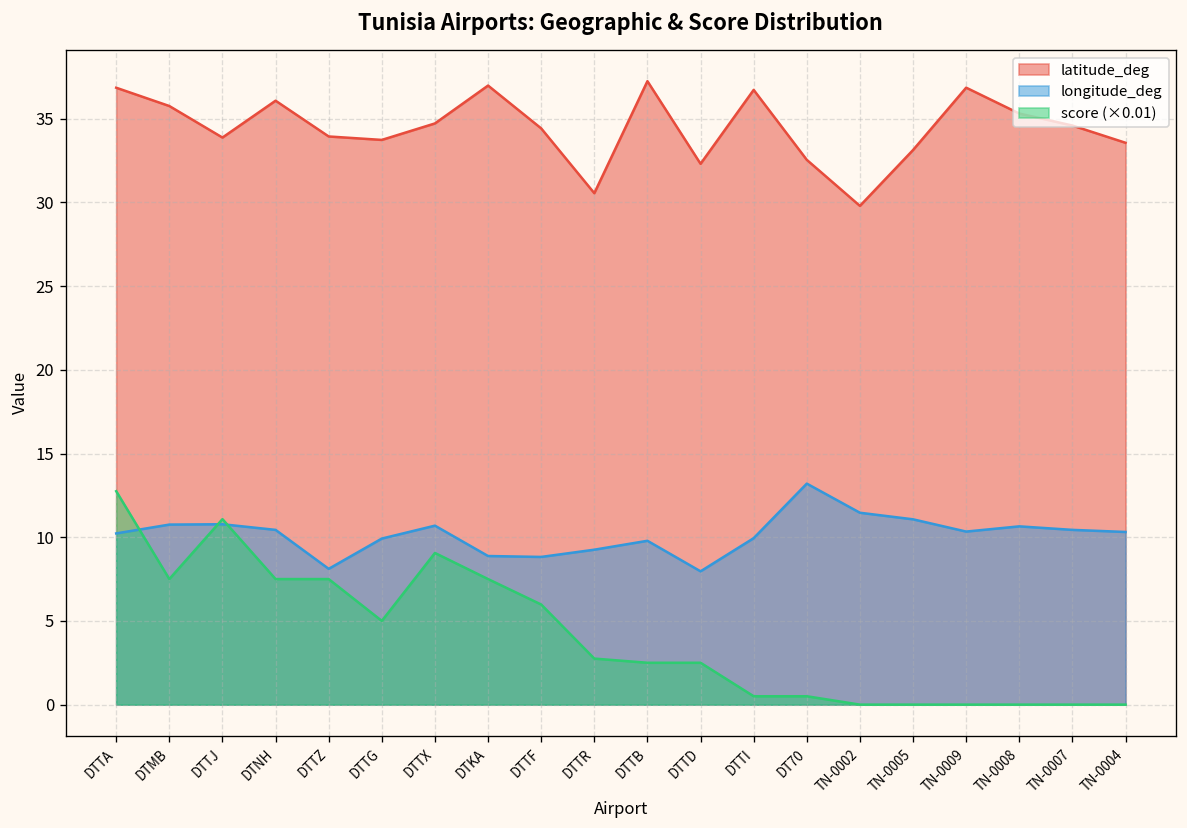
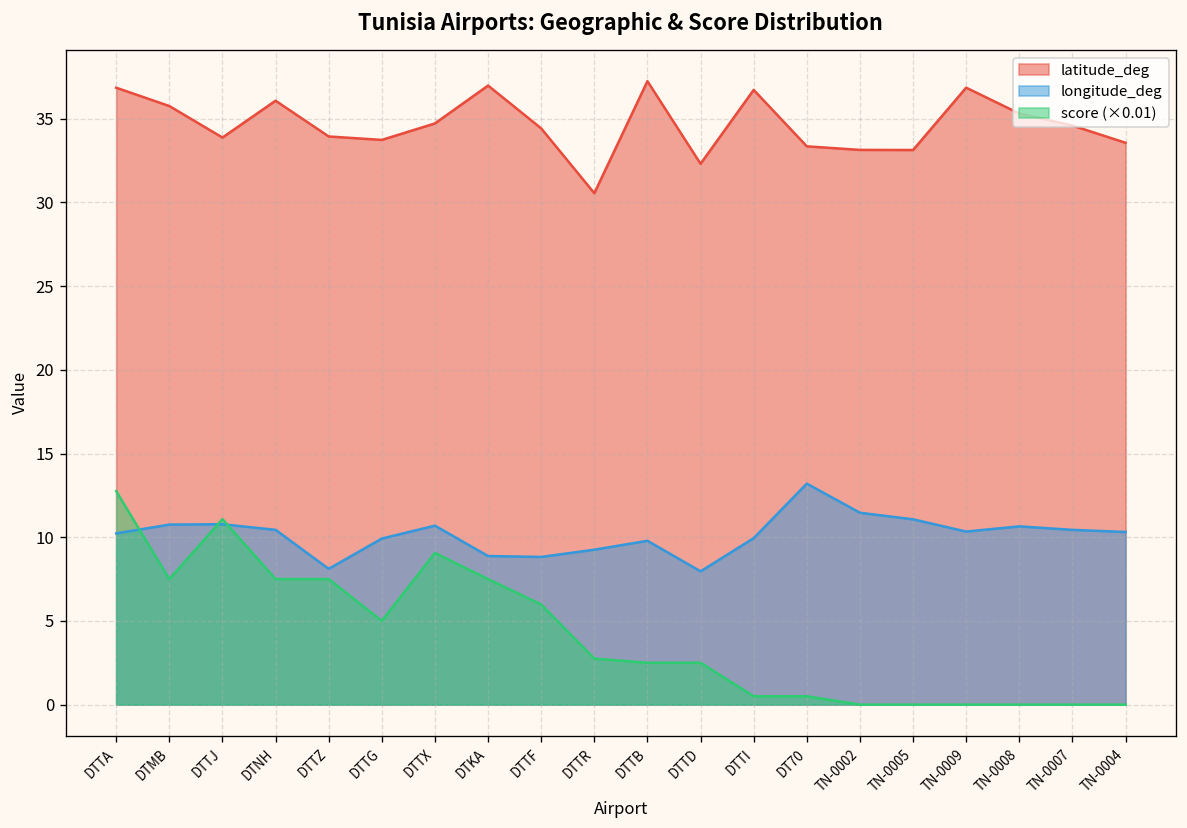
  {
    "latitude_deg": {
      "DTTA": 36.9,
      "DTMB": 35.8,
      "DTTJ": 33.9,
      "DTNH": 36.1,
      "DTTZ": 33.9,
      "DTTG": 33.7,
      "DTTX": 34.7,
      "DTKA": 37.0,
      "DTTF": 34.4,
      "DTTR": 30.6,
      "DTTB": 37.2,
      "DTTD": 32.3,
      "DTTI": 36.7,
-     "DT70": 32.5,
-     "TN-0002": 29.8,
+     "DT70": 33.4,
+     "TN-0002": 33.1,
      "TN-0005": 33.1,
      "TN-0009": 36.9,
      "TN-0004": 33.6
    },
    "longitude_deg": {
      "DTTA": 10.2,
      "DTMB": 10.8,
      "DTTJ": 10.8,
      "DTNH": 10.4,
      "DTTZ": 8.1,
      "DTTG": 9.9,
      "DTTX": 10.7,
      "DTKA": 8.9,
      "DTTF": 8.8,
      "DTTR": 9.3,
      "DTTB": 9.8,
      "DTTD": 8.0,
      "DTTI": 9.9,
      "DT70": 13.2,
      "TN-0002": 11.5,
      "TN-0005": 11.1,
      "TN-0009": 10.3,
      "TN-0008": 10.6,
      "TN-0007": 10.4,
      "TN-0004": 10.3
    },
    "score (×0.01)": {
      "DTTA": 12.8,
      "DTMB": 7.5,
      "DTTJ": 11.1,
      "DTNH": 7.5,
      "DTTZ": 7.5,
      "DTTG": 5.0,
      "DTTX": 9.1,
      "DTKA": 7.5,
      "DTTF": 6.0,
      "DTTR": 2.8,
      "DTTB": 2.5,
      "DTTD": 2.5,
      "DTTI": 0.5,
      "DT70": 0.5,
      "TN-0002": 0.0,
      "TN-0005": 0.0,
      "TN-0009": 0.0,
      "TN-0008": 0.0,
      "TN-0007": 0.0,
      "TN-0004": 0.0
    }
  }
